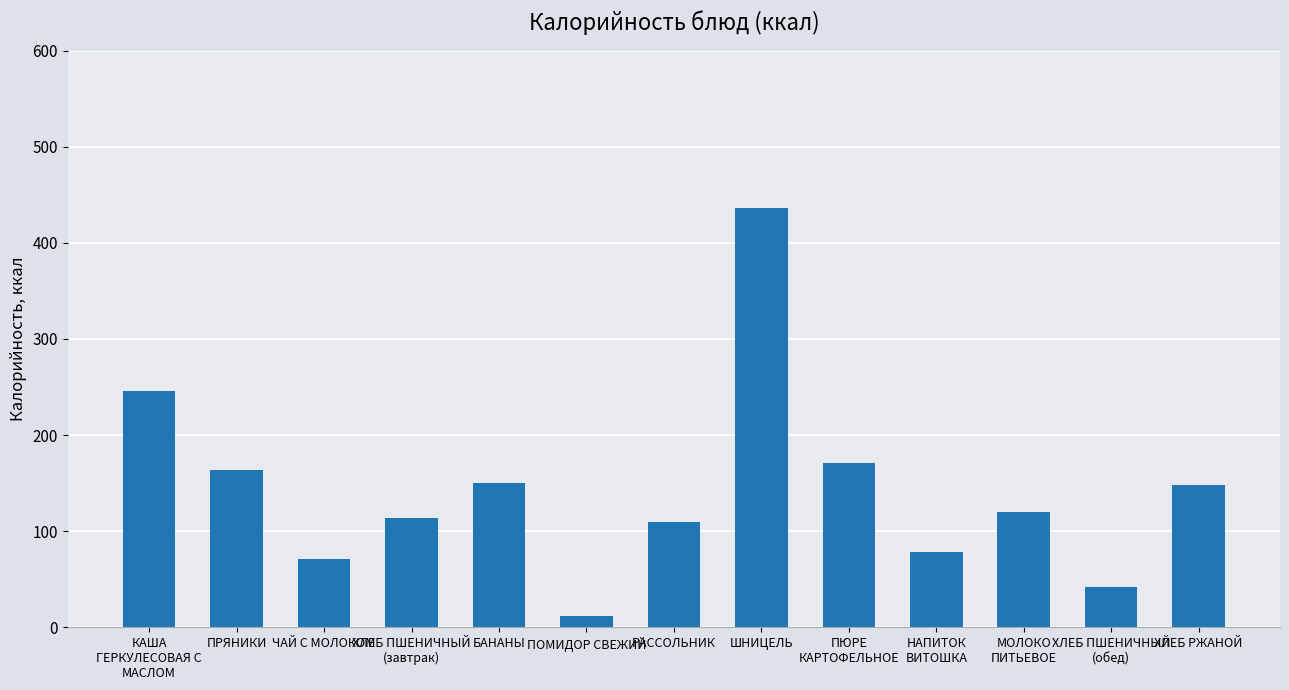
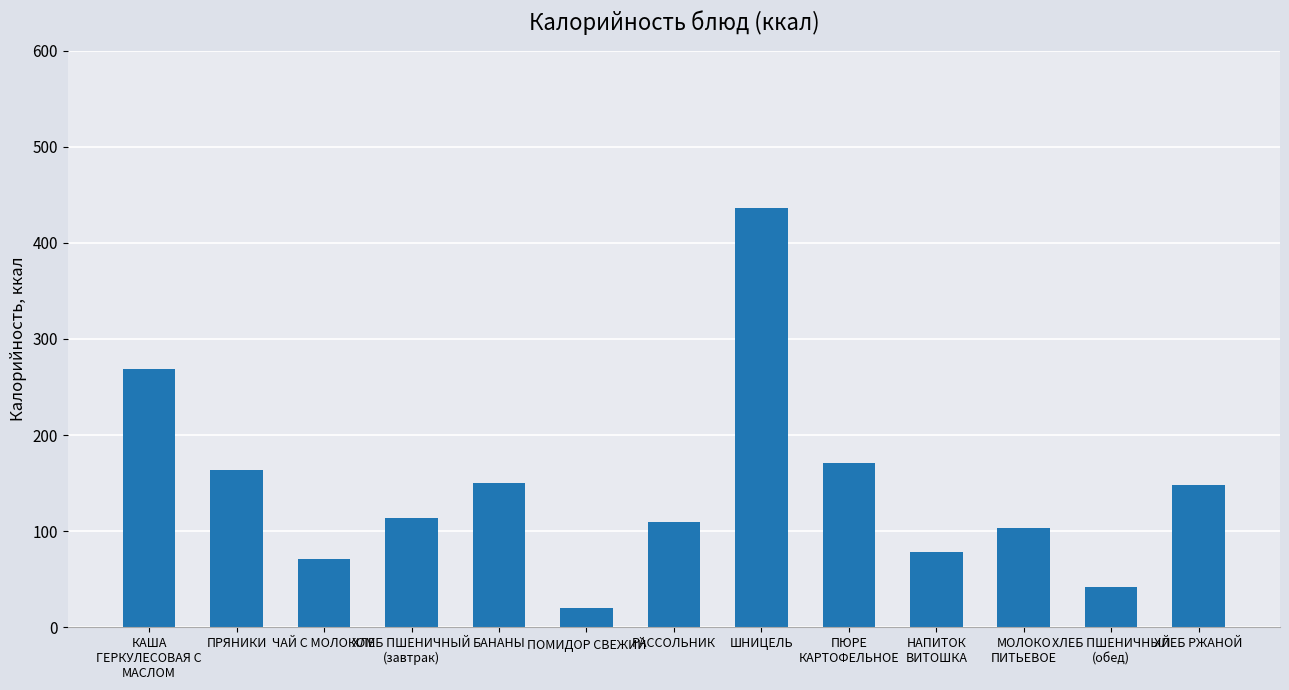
  {
-   "КАША ГЕРКУЛЕСОВАЯ С МАСЛОМ": 250,
+   "КАША ГЕРКУЛЕСОВАЯ С МАСЛОМ": 270,
    "ПРЯНИКИ": 160,
    "ХЛЕБ ПШЕНИЧНЫЙ (завтрак)": 110,
    "БАНАНЫ": 150,
-   "ПОМИДОР СВЕЖИЙ": 10,
+   "ПОМИДОР СВЕЖИЙ": 20,
    "ШНИЦЕЛЬ": 440,
    "ПЮРЕ КАРТОФЕЛЬНОЕ": 170,
    "НАПИТОК ВИТОШКА": 80,
-   "МОЛОКО ПИТЬЕВОЕ": 120,
+   "МОЛОКО ПИТЬЕВОЕ": 100,
    "ХЛЕБ ПШЕНИЧНЫЙ (обед)": 40
  }
